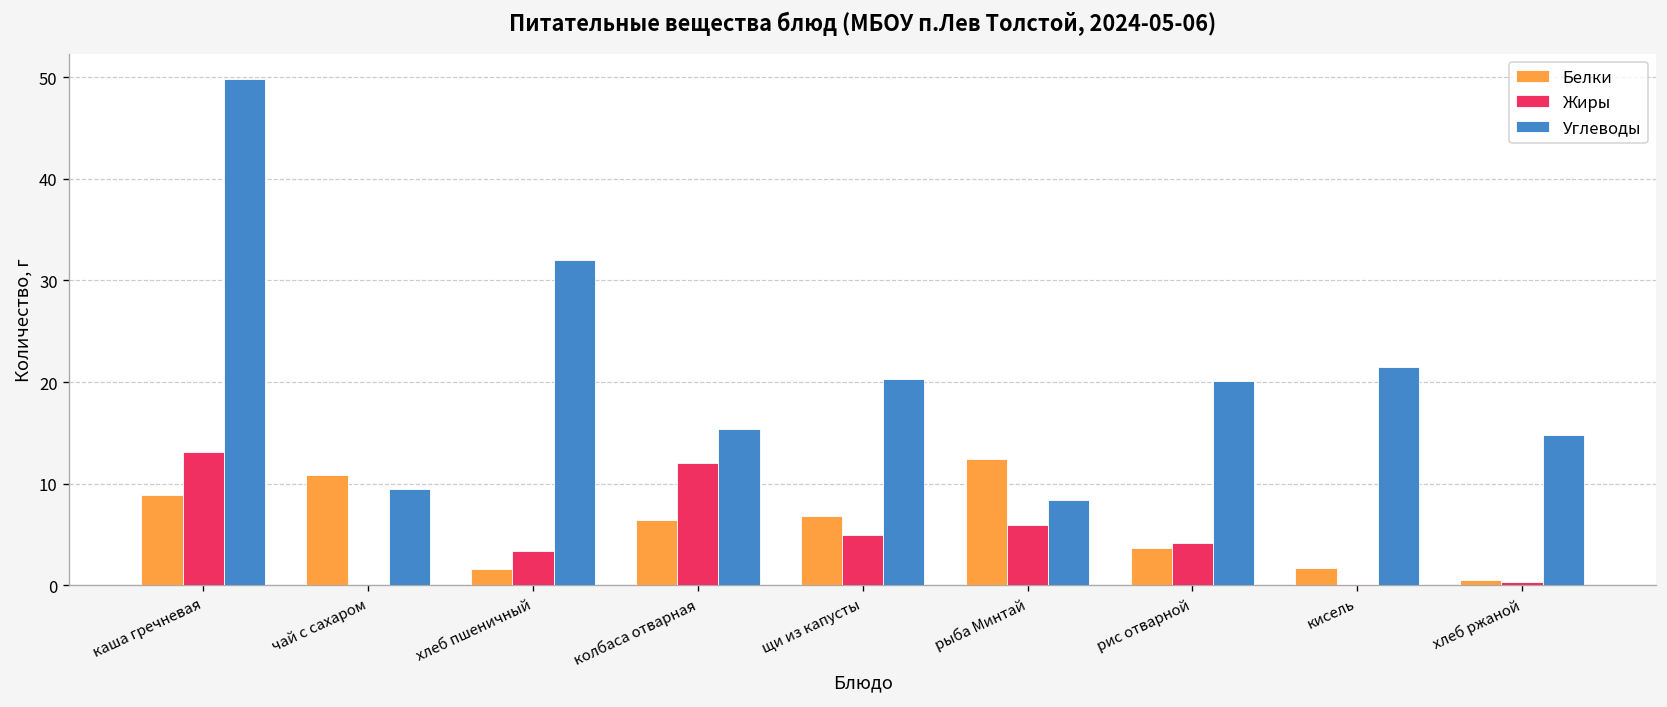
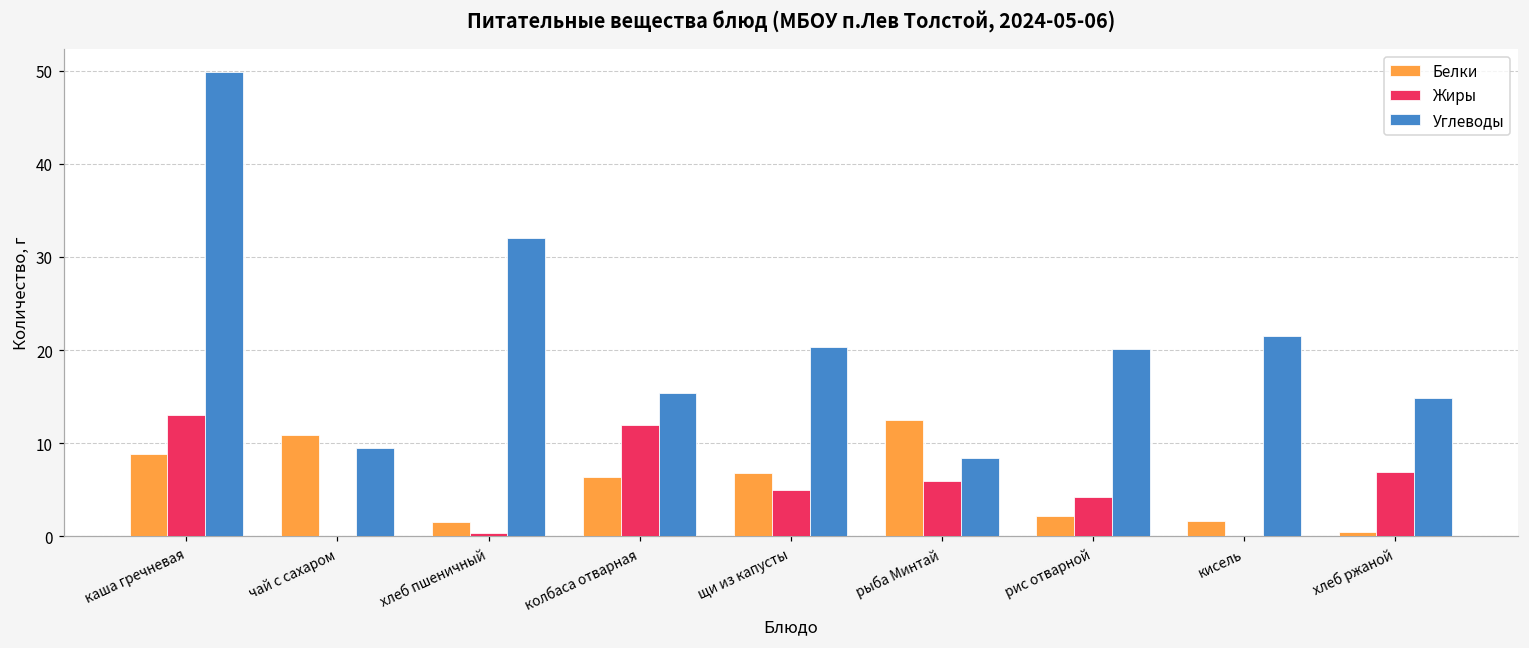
  {
    "Белки": {
      "каша гречневая": 9,
      "чай с сахаром": 11,
      "хлеб пшеничный": 2,
      "колбаса отварная": 6,
      "щи из капусты": 7,
      "рыба Минтай": 12,
-     "рис отварной": 4,
+     "рис отварной": 2,
      "кисель": 2,
      "хлеб ржаной": 1
    },
    "Жиры": {
      "каша гречневая": 13,
      "чай с сахаром": 0,
-     "хлеб пшеничный": 3,
+     "хлеб пшеничный": 0,
      "колбаса отварная": 12,
      "щи из капусты": 5,
      "рыба Минтай": 6,
      "рис отварной": 4,
-     "хлеб ржаной": 0
+     "хлеб ржаной": 7
    },
    "Углеводы": {
      "каша гречневая": 50,
      "чай с сахаром": 9,
      "хлеб пшеничный": 32,
      "колбаса отварная": 15,
      "щи из капусты": 20,
      "рыба Минтай": 8,
      "рис отварной": 20,
      "кисель": 22,
      "хлеб ржаной": 15
    }
  }
